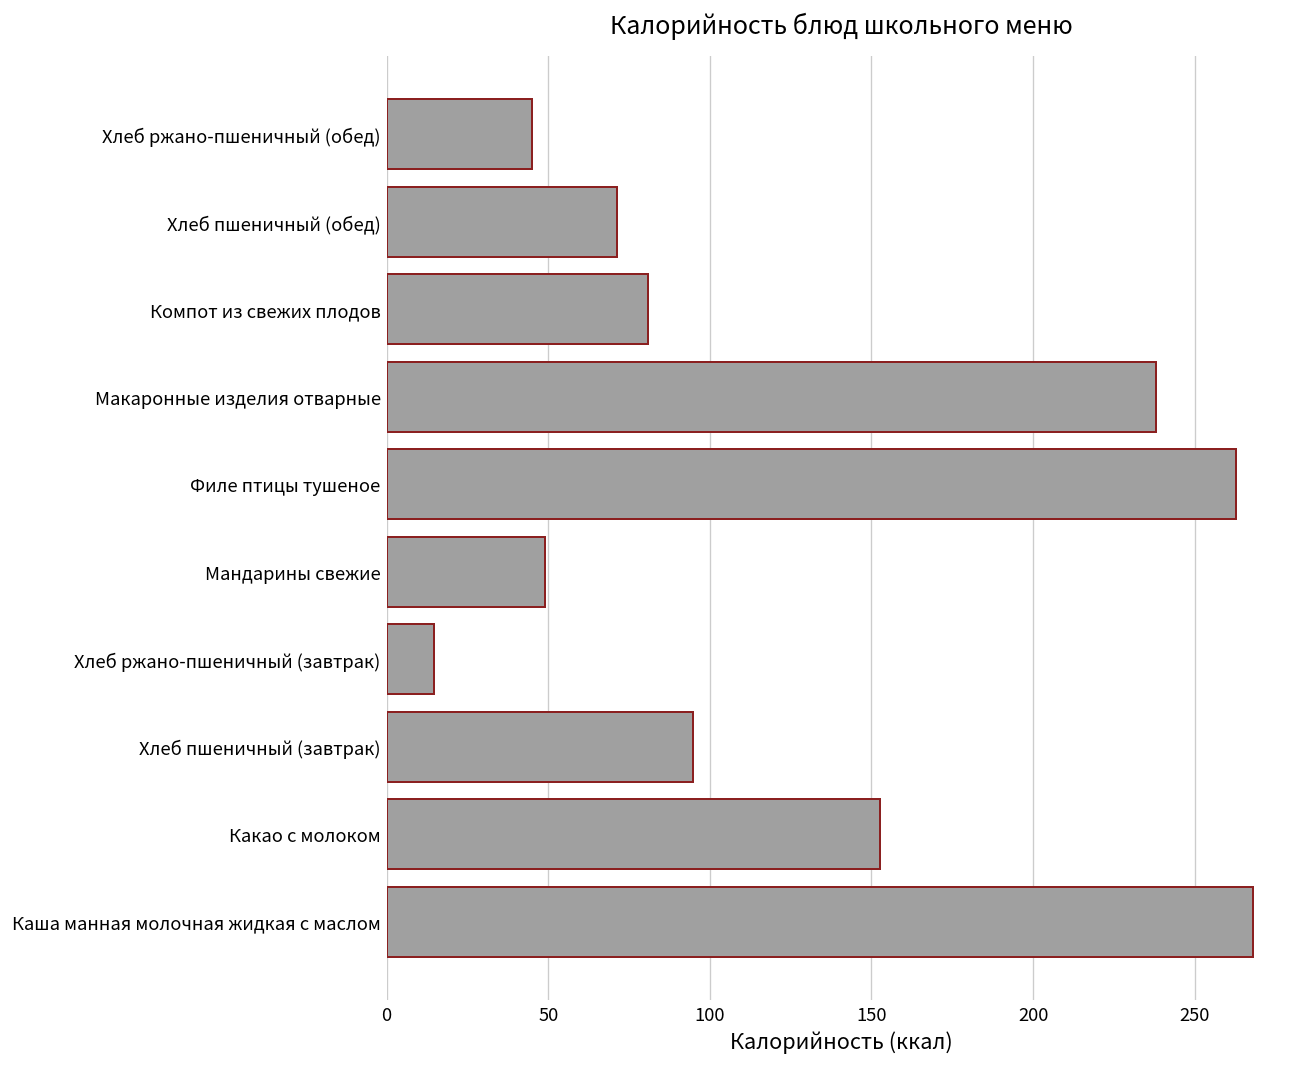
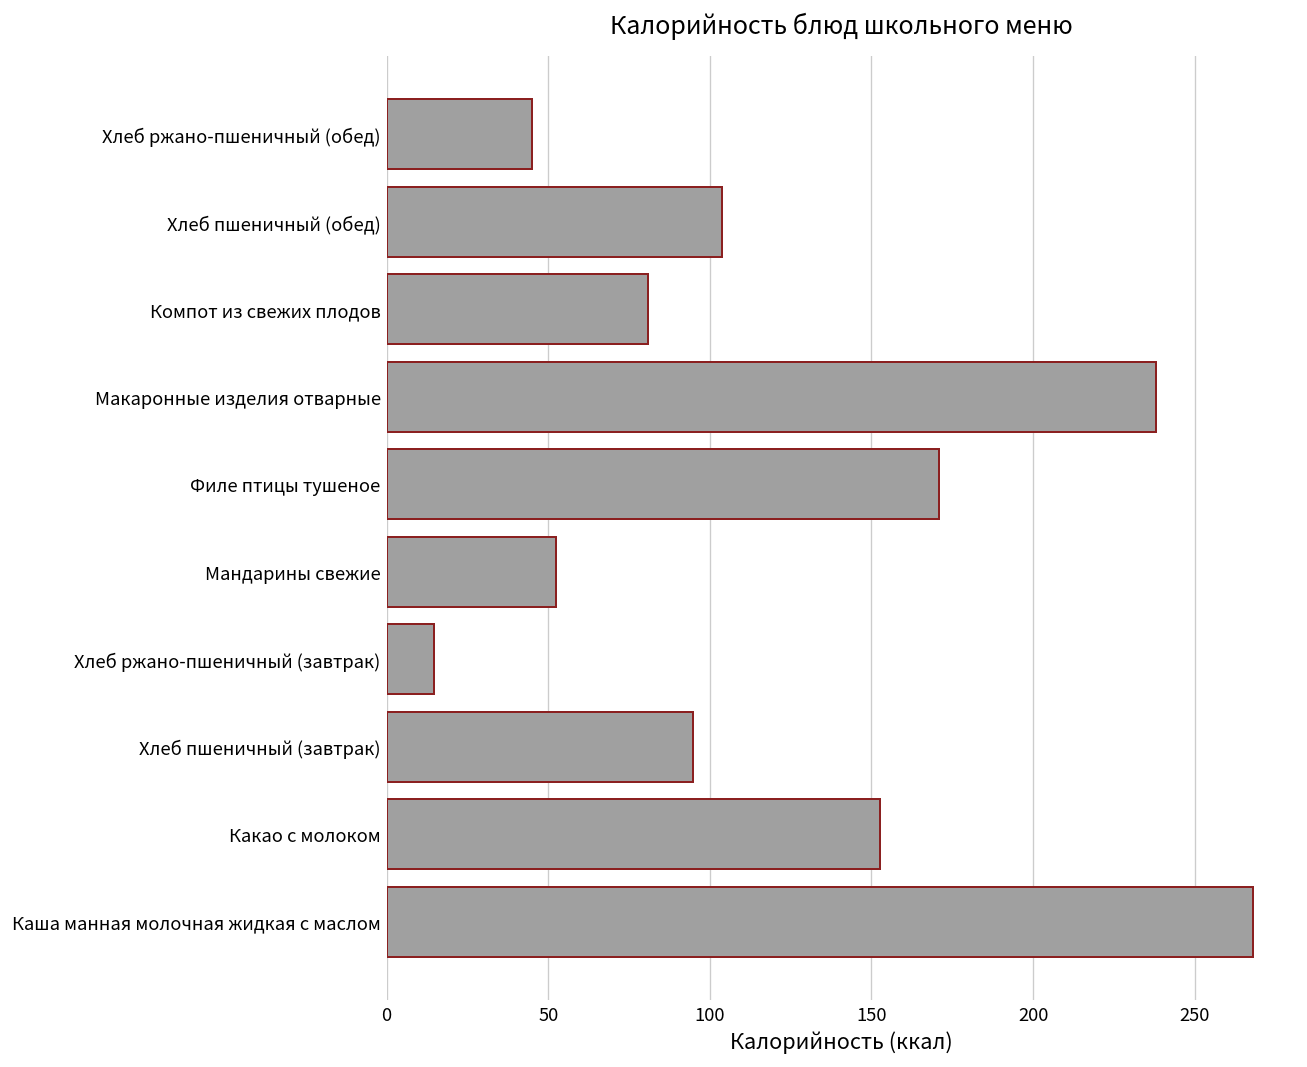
  {
    "Хлеб ржано-пшеничный (обед)": 45,
-   "Хлеб пшеничный (обед)": 71,
+   "Хлеб пшеничный (обед)": 104,
    "Компот из свежих плодов": 81,
    "Макаронные изделия отварные": 238,
-   "Филе птицы тушеное": 263,
-   "Мандарины свежие": 49,
+   "Филе птицы тушеное": 171,
+   "Мандарины свежие": 52,
    "Хлеб ржано-пшеничный (завтрак)": 15,
    "Хлеб пшеничный (завтрак)": 95,
    "Какао с молоком": 153,
    "Каша манная молочная жидкая с маслом": 268
  }
